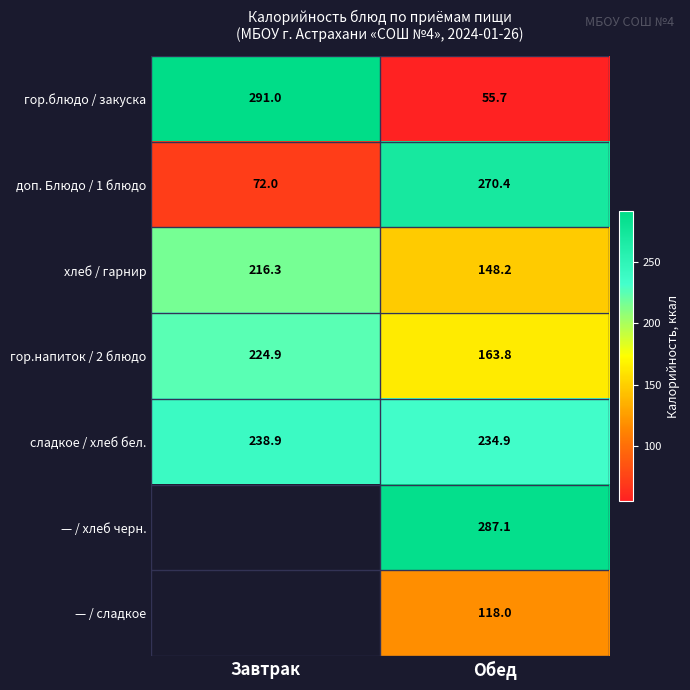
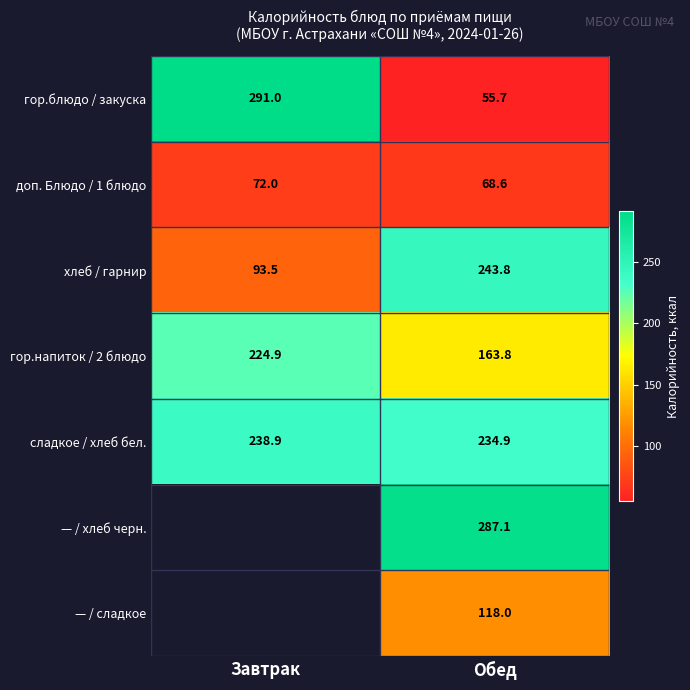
  {
    "гор.блюдо / закуска": {
      "Завтрак": 291.0,
      "Обед": 55.7
    },
    "доп. Блюдо / 1 блюдо": {
      "Завтрак": 72.0,
-     "Обед": 270.4
+     "Обед": 68.6
    },
    "хлеб / гарнир": {
-     "Завтрак": 216.3,
-     "Обед": 148.2
+     "Завтрак": 93.5,
+     "Обед": 243.8
    },
    "гор.напиток / 2 блюдо": {
      "Завтрак": 224.9,
      "Обед": 163.8
    },
    "сладкое / хлеб бел.": {
      "Завтрак": 238.9,
      "Обед": 234.9
    },
    "— / хлеб черн.": {
      "Обед": 287.1
    },
    "— / сладкое": {
      "Обед": 118.0
    }
  }
